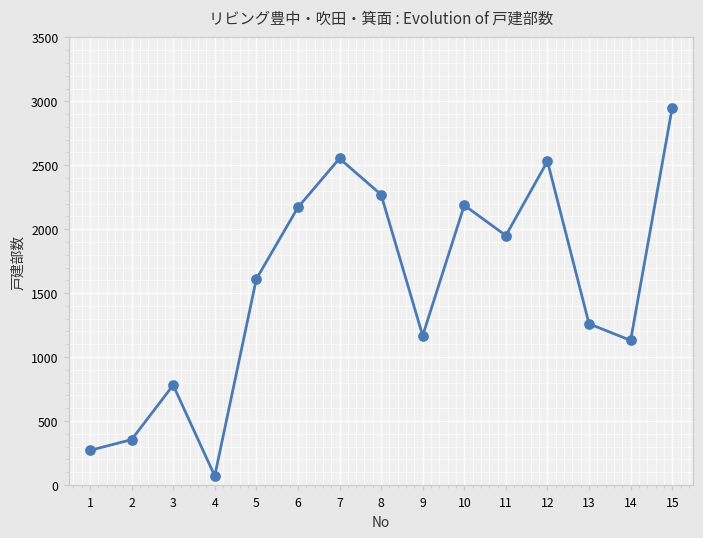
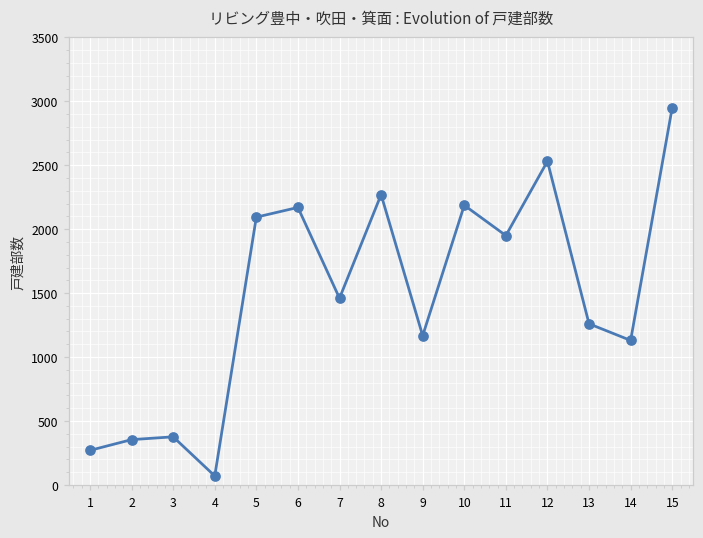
  {
    "1": 270,
    "2": 350,
-   "3": 780,
+   "3": 380,
    "4": 70,
-   "5": 1610,
+   "5": 2090,
    "6": 2170,
-   "7": 2550,
+   "7": 1460,
    "8": 2270,
    "9": 1170,
    "10": 2190,
    "11": 1950,
    "12": 2530,
    "13": 1260,
    "14": 1130,
    "15": 2950
  }
